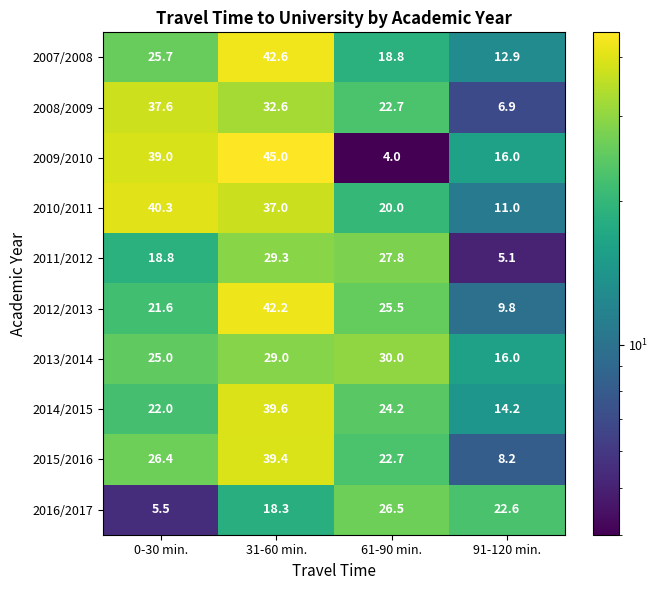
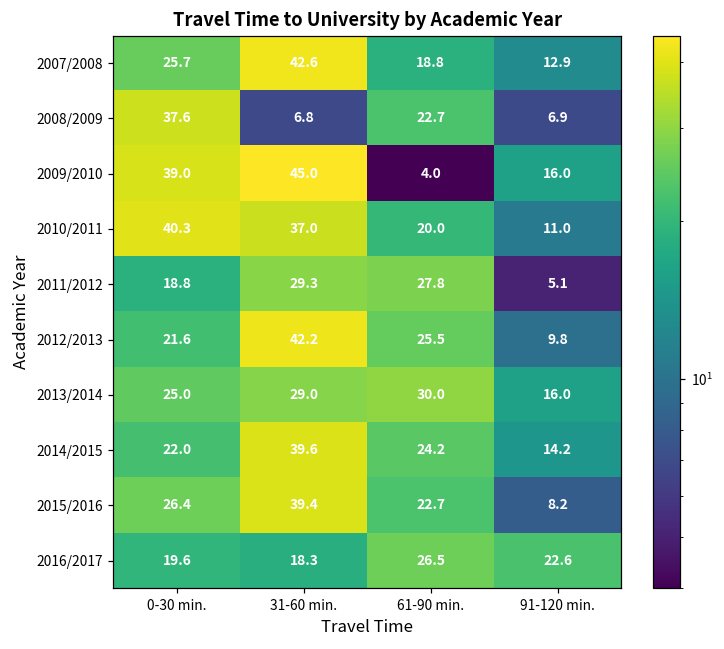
  {
    "2007/2008": {
      "0-30 min.": 25.7,
      "31-60 min.": 42.6,
      "61-90 min.": 18.8,
      "91-120 min.": 12.9
    },
    "2008/2009": {
      "0-30 min.": 37.6,
-     "31-60 min.": 32.6,
+     "31-60 min.": 6.8,
      "61-90 min.": 22.7,
      "91-120 min.": 6.9
    },
    "2009/2010": {
      "0-30 min.": 39.0,
      "31-60 min.": 45.0,
      "61-90 min.": 4.0,
      "91-120 min.": 16.0
    },
    "2010/2011": {
      "0-30 min.": 40.3,
      "31-60 min.": 37.0,
      "61-90 min.": 20.0,
      "91-120 min.": 11.0
    },
    "2011/2012": {
      "0-30 min.": 18.8,
      "31-60 min.": 29.3,
      "61-90 min.": 27.8,
      "91-120 min.": 5.1
    },
    "2012/2013": {
      "0-30 min.": 21.6,
      "31-60 min.": 42.2,
      "61-90 min.": 25.5,
      "91-120 min.": 9.8
    },
    "2013/2014": {
      "0-30 min.": 25.0,
      "31-60 min.": 29.0,
      "61-90 min.": 30.0,
      "91-120 min.": 16.0
    },
    "2014/2015": {
      "0-30 min.": 22.0,
      "31-60 min.": 39.6,
      "61-90 min.": 24.2,
      "91-120 min.": 14.2
    },
    "2015/2016": {
      "0-30 min.": 26.4,
      "31-60 min.": 39.4,
      "61-90 min.": 22.7,
      "91-120 min.": 8.2
    },
    "2016/2017": {
-     "0-30 min.": 5.5,
+     "0-30 min.": 19.6,
      "31-60 min.": 18.3,
      "61-90 min.": 26.5,
      "91-120 min.": 22.6
    }
  }
